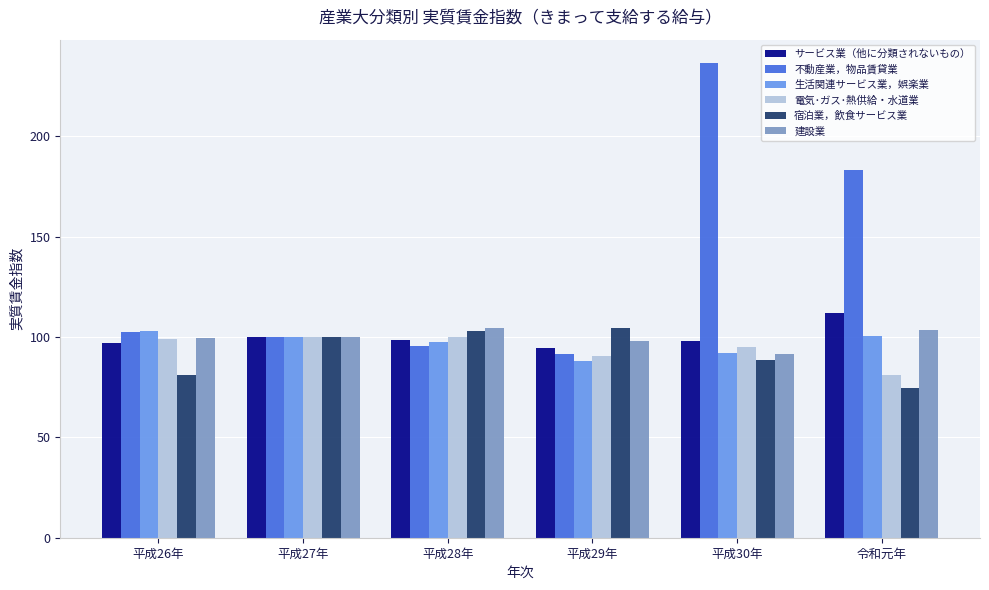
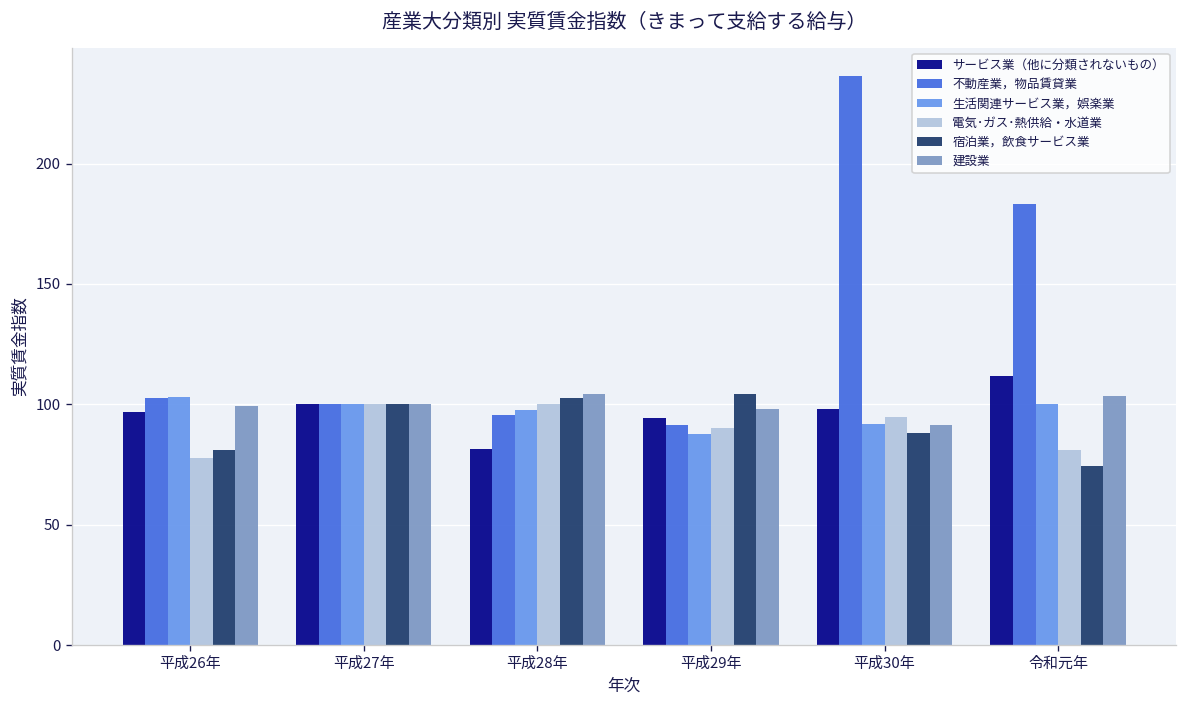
  {
    "サービス業（他に分類されないもの）": {
      "平成26年": 97,
      "平成27年": 100,
-     "平成28年": 98,
+     "平成28年": 81,
      "平成29年": 94,
      "平成30年": 98,
      "令和元年": 112
    },
    "電気･ガス･熱供給・水道業": {
-     "平成26年": 99,
+     "平成26年": 78,
      "平成27年": 100,
      "平成28年": 100,
      "平成29年": 90,
      "平成30年": 95,
      "令和元年": 81
    },
    "宿泊業，飲食サービス業": {
      "平成26年": 81,
      "平成27年": 100,
      "平成28年": 103,
      "平成29年": 105,
      "平成30年": 88,
      "令和元年": 75
    }
  }
